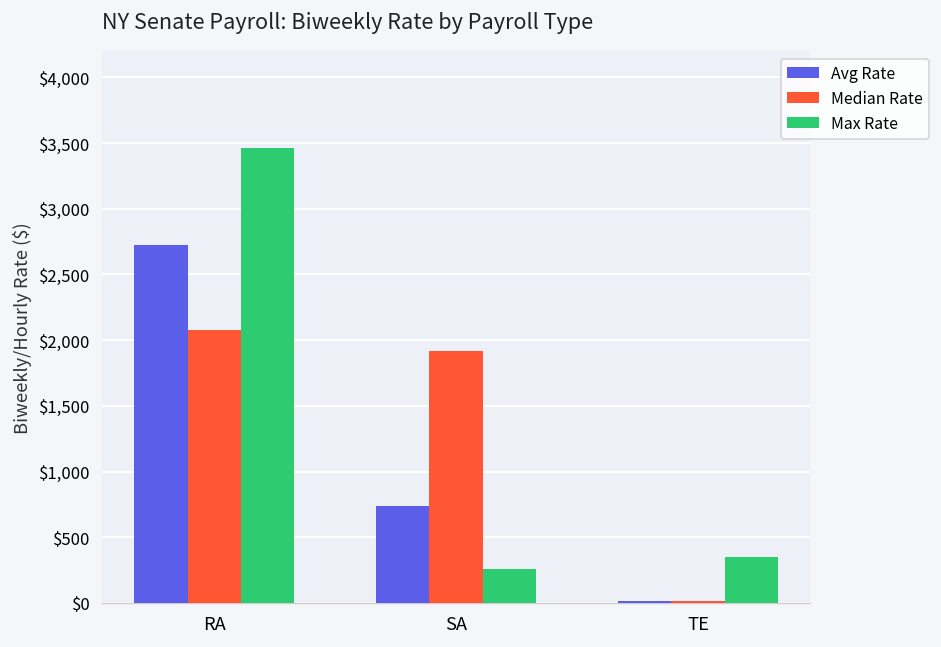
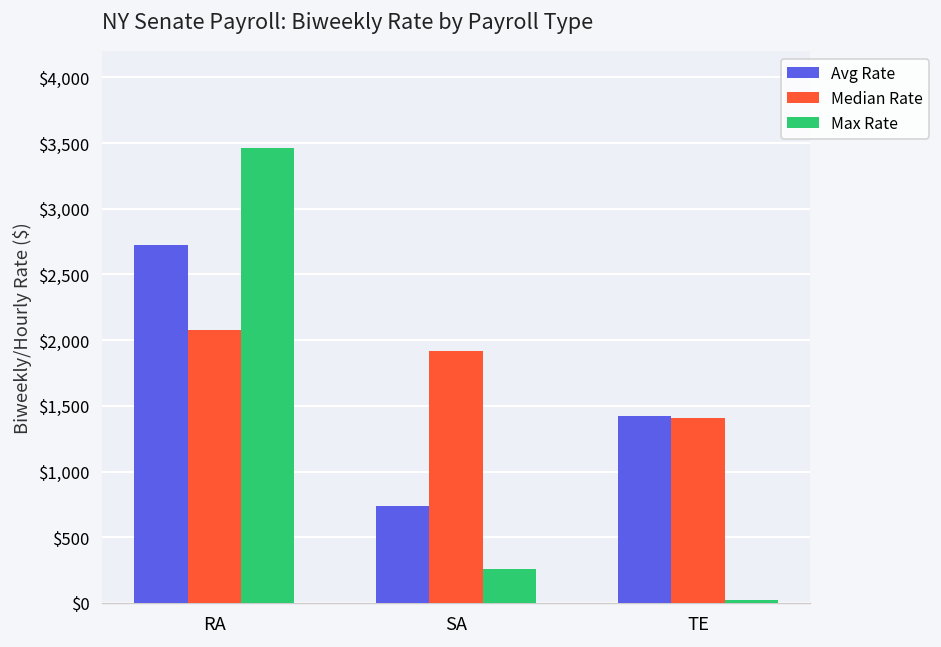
  {
    "Avg Rate": {
      "RA": "$2,720",
      "SA": "$740",
-     "TE": "$20"
+     "TE": "$1,420"
    },
    "Median Rate": {
      "RA": "$2,080",
      "SA": "$1,920",
-     "TE": "$20"
+     "TE": "$1,410"
    },
    "Max Rate": {
      "RA": "$3,460",
      "SA": "$260",
-     "TE": "$350"
+     "TE": "$20"
    }
  }
